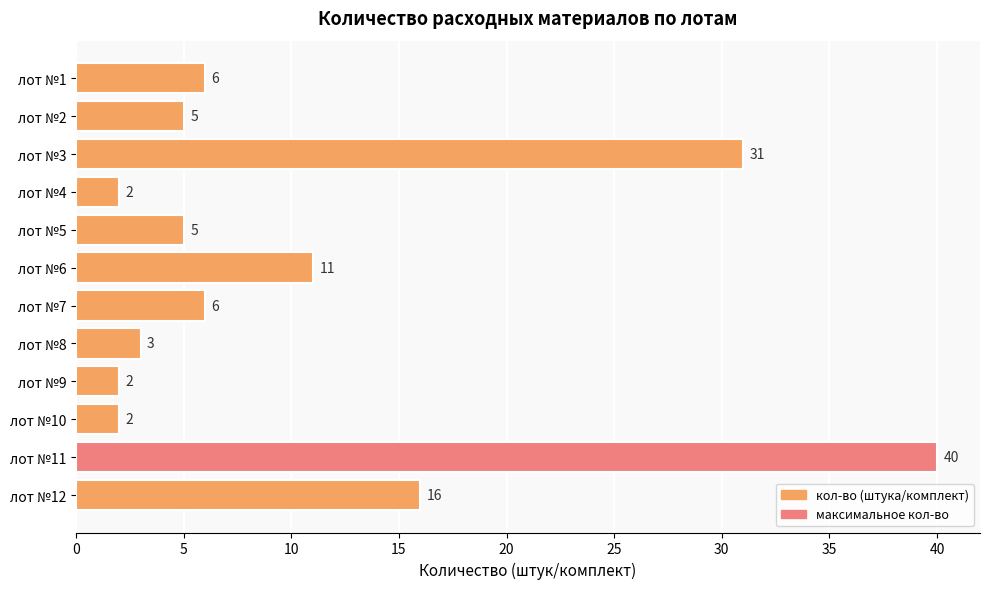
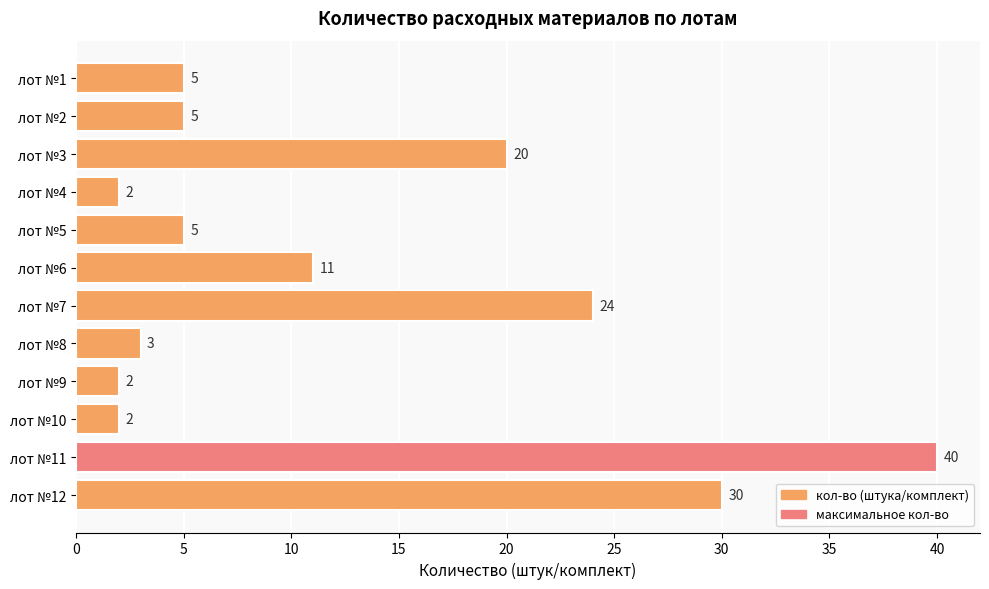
  {
-   "лот №1": 6,
+   "лот №1": 5,
    "лот №2": 5,
-   "лот №3": 31,
+   "лот №3": 20,
    "лот №4": 2,
    "лот №5": 5,
    "лот №6": 11,
-   "лот №7": 6,
+   "лот №7": 24,
    "лот №8": 3,
    "лот №9": 2,
    "лот №10": 2,
    "лот №11": 40,
-   "лот №12": 16
+   "лот №12": 30
  }
